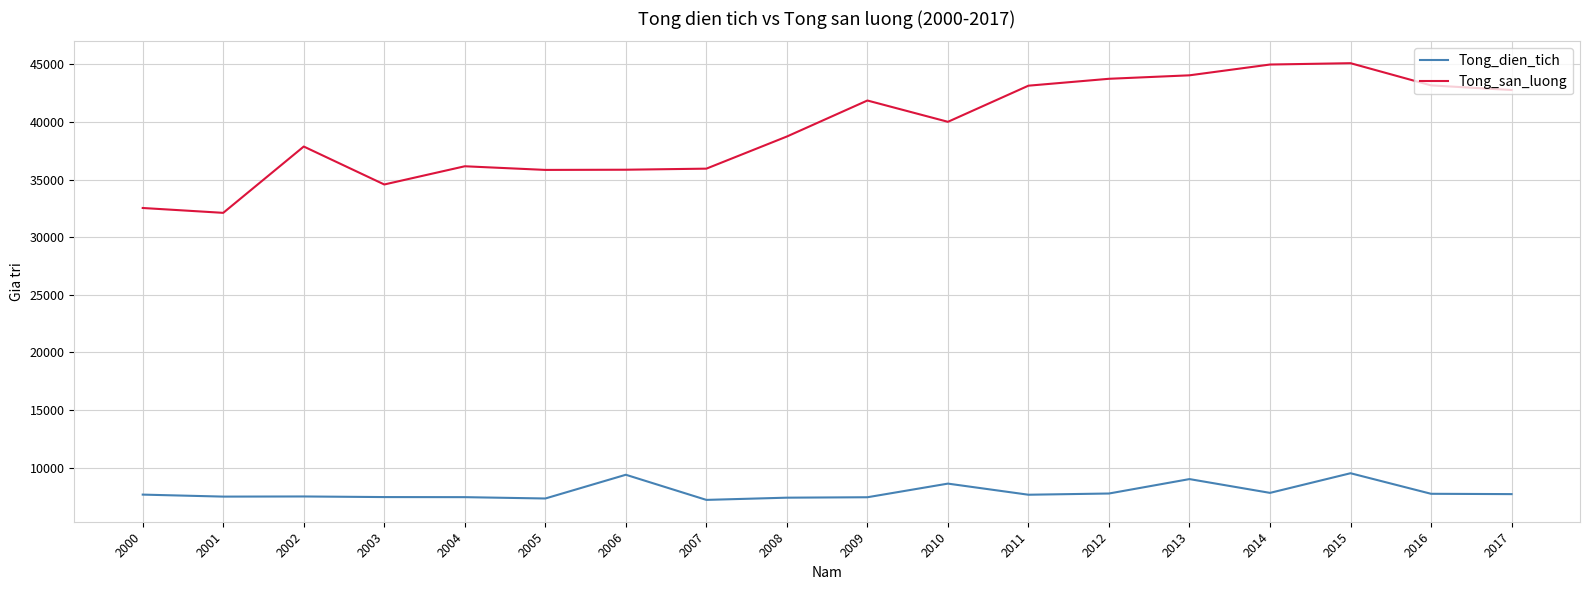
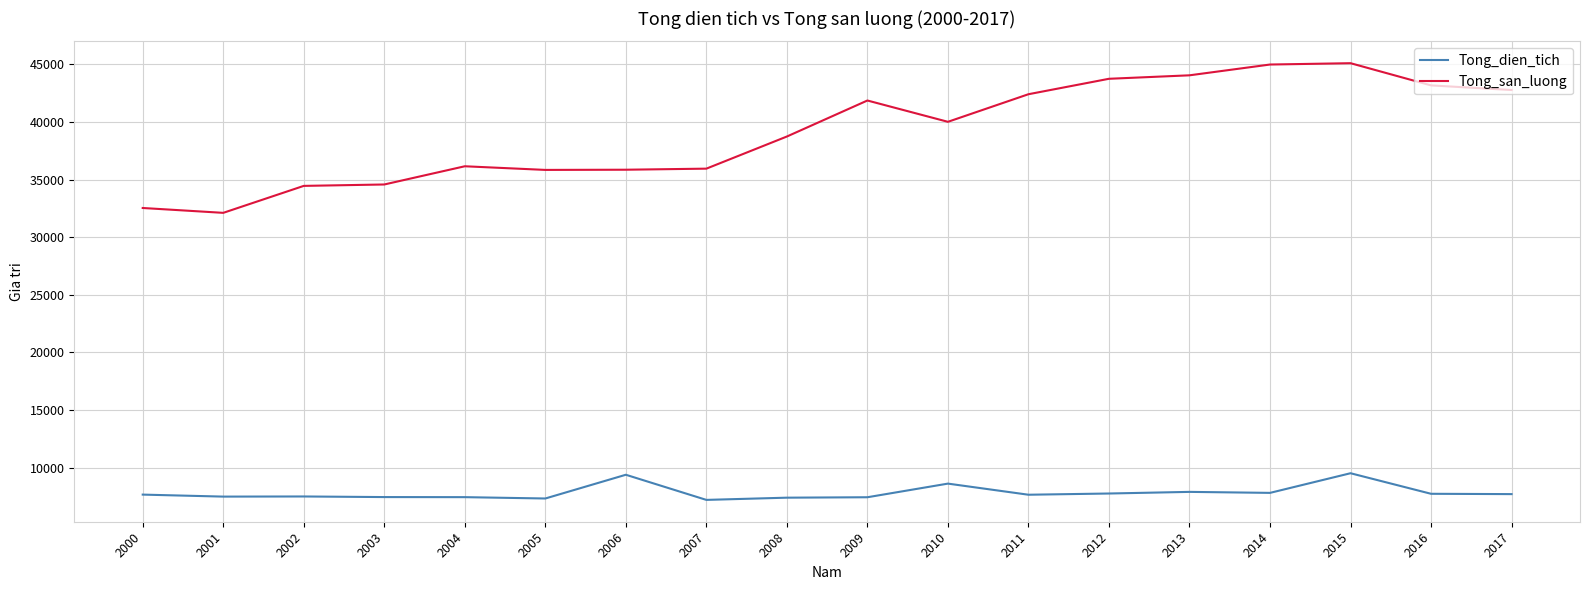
  {
    "Tong_dien_tich": {
      "2000": 7700,
      "2001": 7500,
      "2002": 7500,
      "2003": 7500,
      "2004": 7400,
      "2005": 7300,
      "2006": 9400,
      "2007": 7200,
      "2008": 7400,
      "2009": 7400,
      "2010": 8600,
      "2011": 7700,
      "2012": 7800,
-     "2013": 9000,
+     "2013": 7900,
      "2014": 7800,
      "2015": 9500,
      "2016": 7700,
      "2017": 7700
    },
    "Tong_san_luong": {
      "2000": 32500,
      "2001": 32100,
-     "2002": 37900,
+     "2002": 34400,
      "2003": 34600,
      "2004": 36100,
      "2005": 35800,
      "2006": 35800,
      "2007": 35900,
      "2008": 38700,
      "2009": 41900,
      "2010": 40000,
-     "2011": 43100,
+     "2011": 42400,
      "2012": 43700,
      "2013": 44000,
      "2014": 45000,
      "2015": 45100
    }
  }
